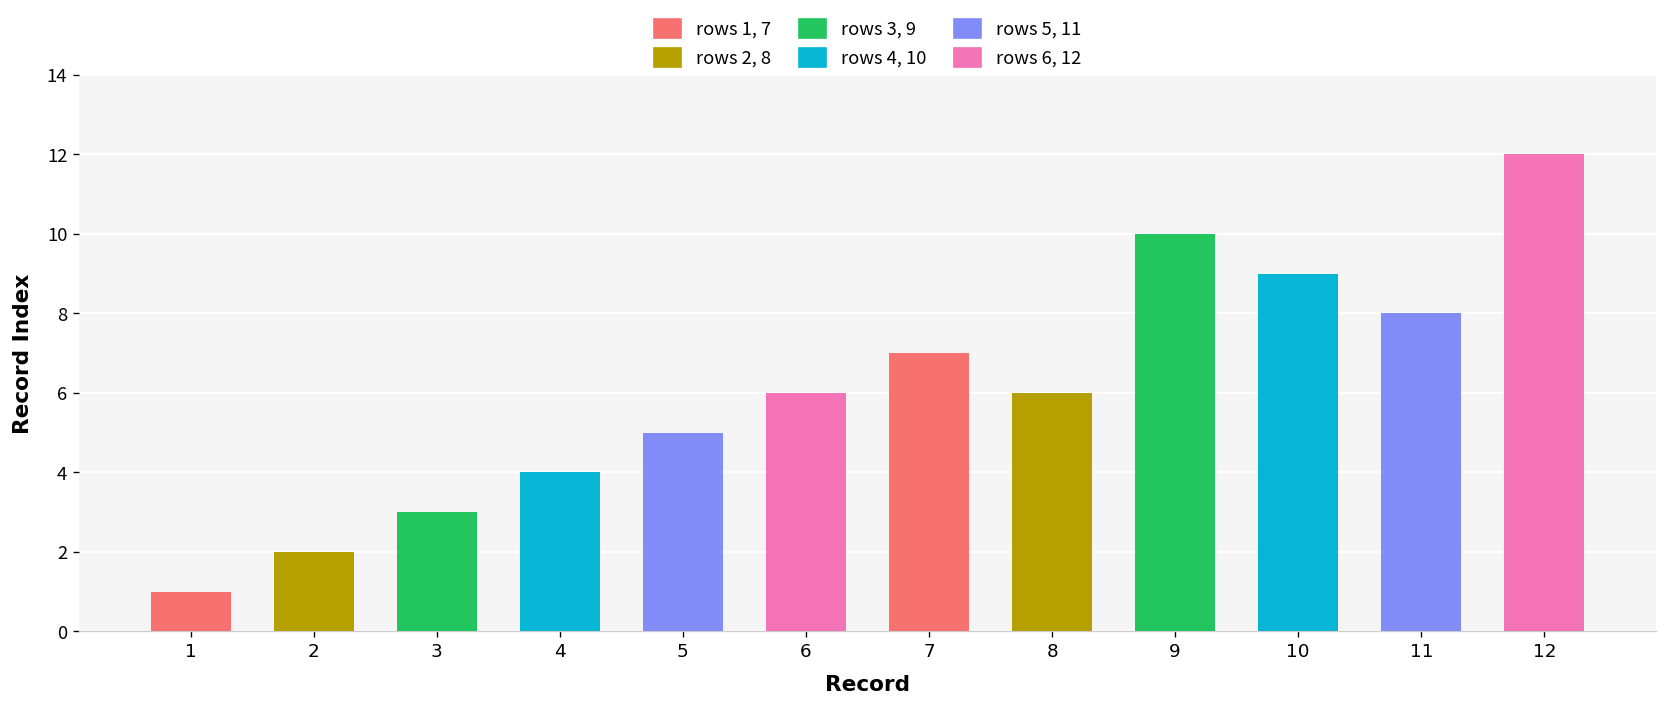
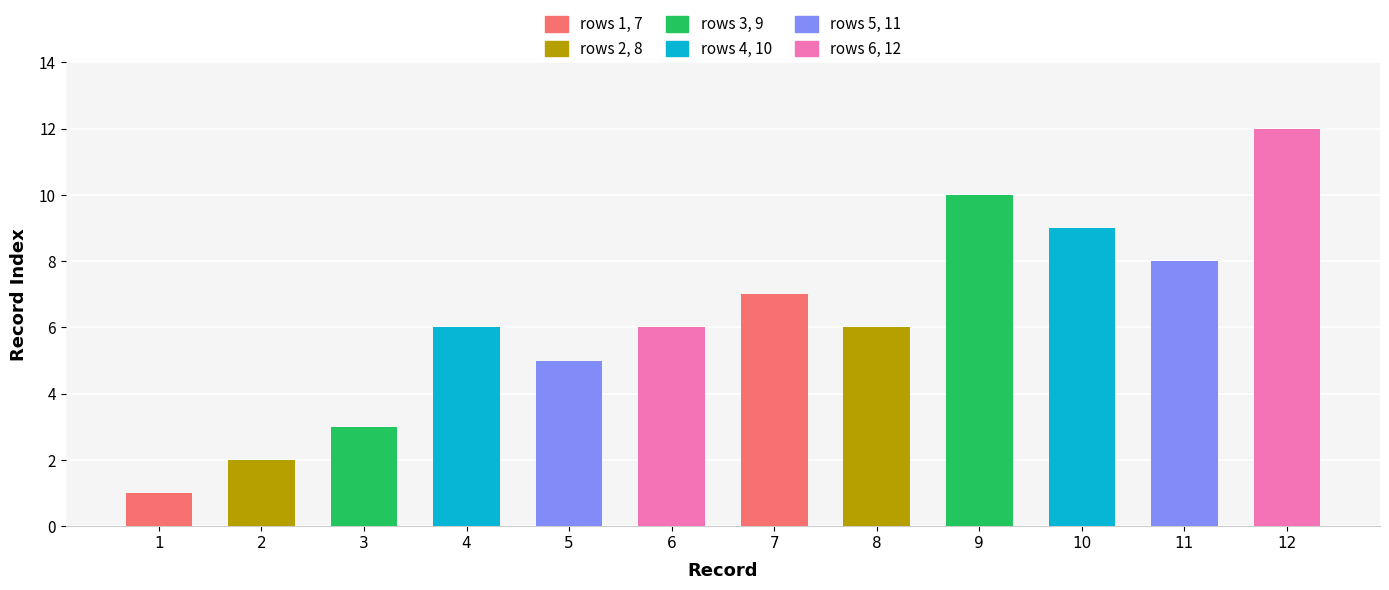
  {
    "1": 1,
    "2": 2,
    "3": 3,
-   "4": 4,
+   "4": 6,
    "5": 5,
    "6": 6,
    "7": 7,
    "8": 6,
    "9": 10,
    "10": 9,
    "11": 8,
    "12": 12
  }
